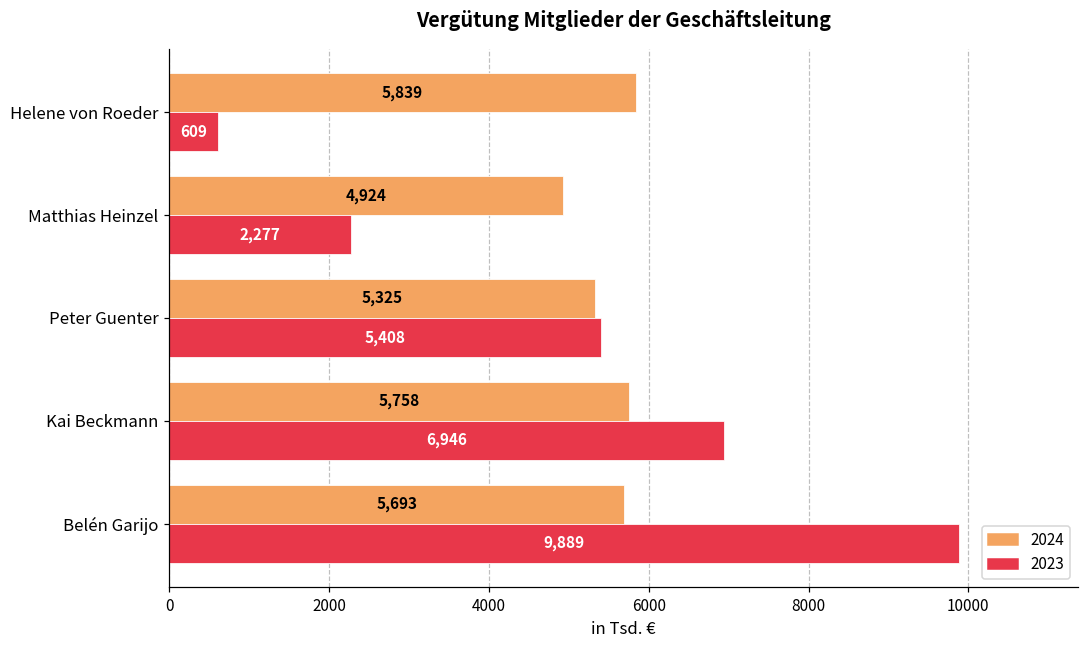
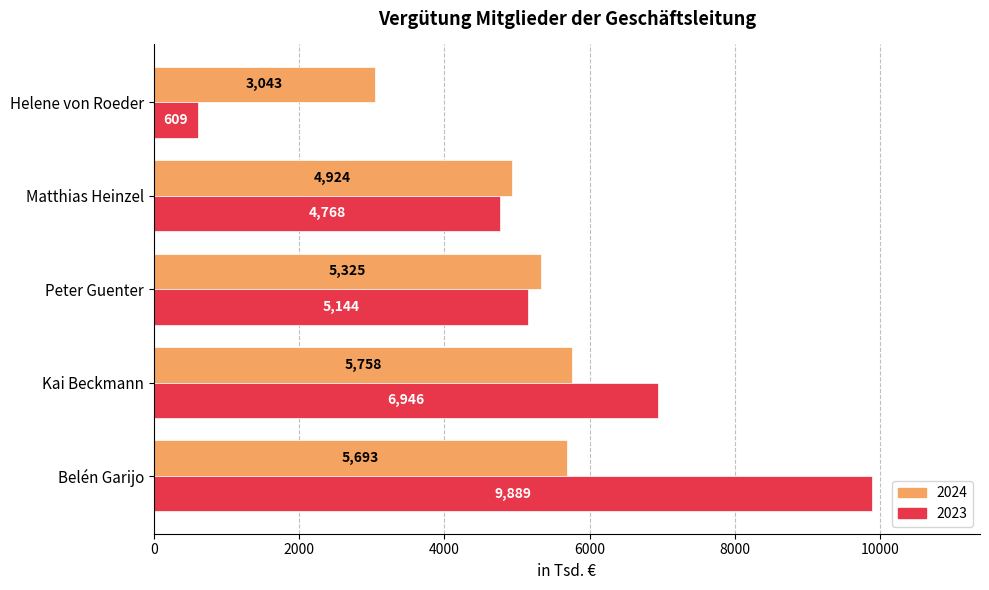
  {
    "2024": {
-     "Helene von Roeder": "5,839",
+     "Helene von Roeder": "3,043",
      "Matthias Heinzel": "4,924",
      "Peter Guenter": "5,325",
      "Kai Beckmann": "5,758",
      "Belén Garijo": "5,693"
    },
    "2023": {
      "Helene von Roeder": "609",
-     "Matthias Heinzel": "2,277",
-     "Peter Guenter": "5,408",
+     "Matthias Heinzel": "4,768",
+     "Peter Guenter": "5,144",
      "Kai Beckmann": "6,946",
      "Belén Garijo": "9,889"
    }
  }
